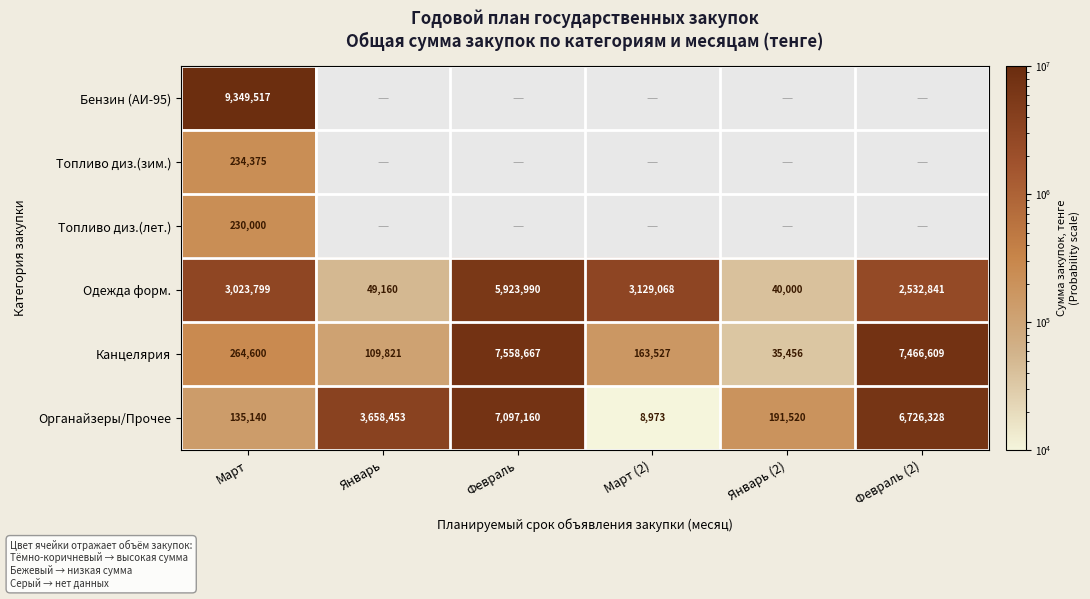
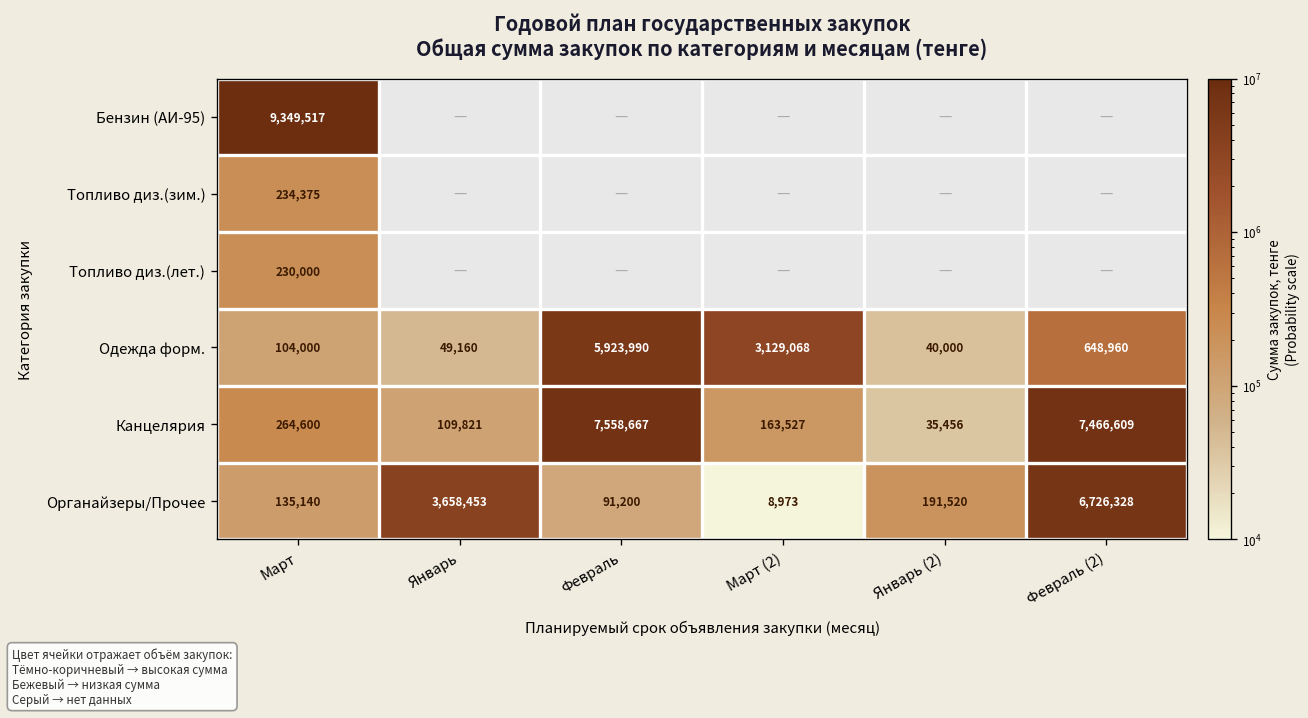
  {
    "Бензин (АИ-95)": {
      "Март": "9,349,517"
    },
    "Топливо диз.(зим.)": {
      "Март": "234,375"
    },
    "Топливо диз.(лет.)": {
      "Март": "230,000"
    },
    "Одежда форм.": {
-     "Март": "3,023,799",
+     "Март": "104,000",
      "Январь": "49,160",
      "Февраль": "5,923,990",
      "Март (2)": "3,129,068",
      "Январь (2)": "40,000",
-     "Февраль (2)": "2,532,841"
+     "Февраль (2)": "648,960"
    },
    "Канцелярия": {
      "Март": "264,600",
      "Январь": "109,821",
      "Февраль": "7,558,667",
      "Март (2)": "163,527",
      "Январь (2)": "35,456",
      "Февраль (2)": "7,466,609"
    },
    "Органайзеры/Прочее": {
      "Март": "135,140",
      "Январь": "3,658,453",
-     "Февраль": "7,097,160",
+     "Февраль": "91,200",
      "Март (2)": "8,973",
      "Январь (2)": "191,520",
      "Февраль (2)": "6,726,328"
    }
  }
